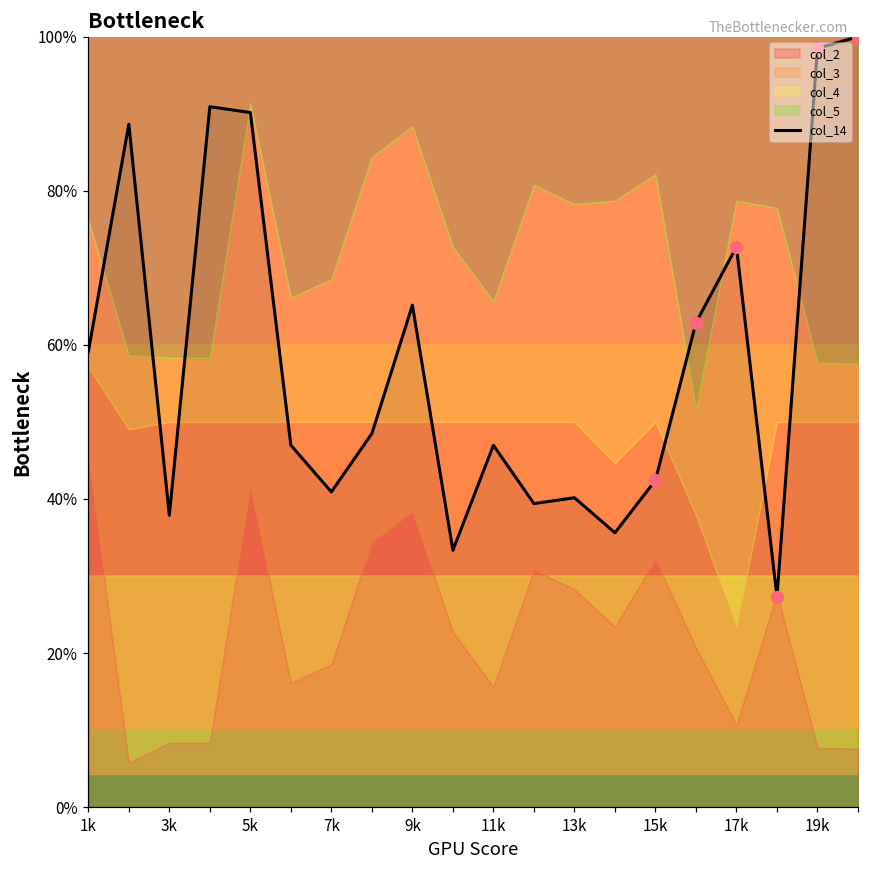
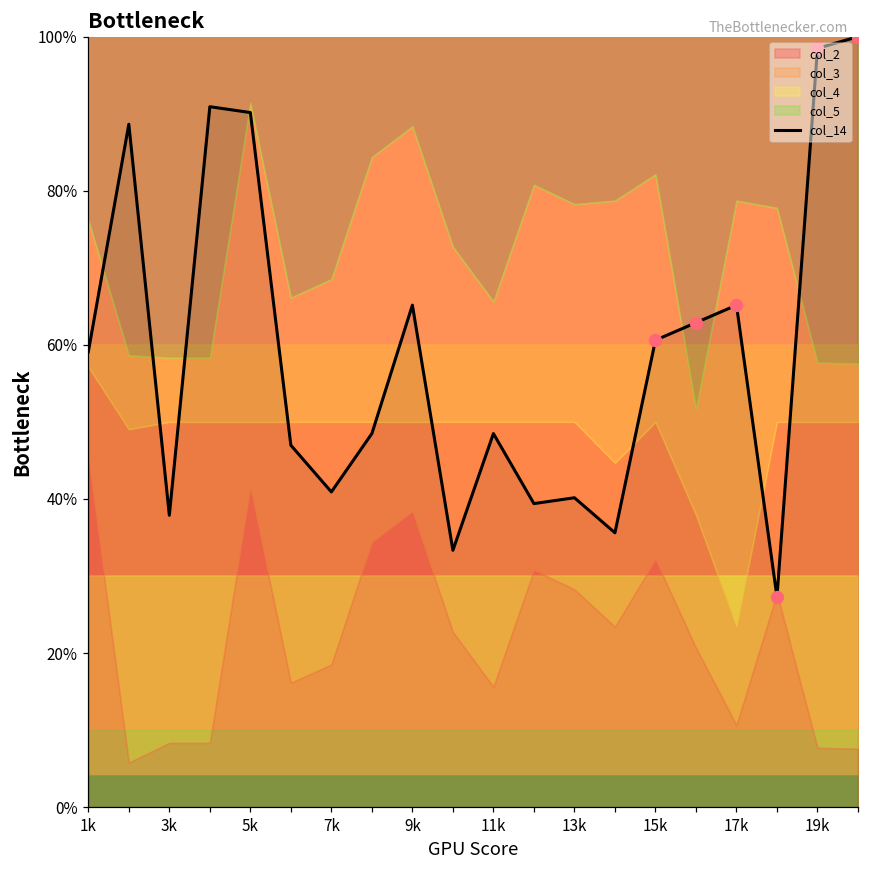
  {
    "col_14": {
      "1k": "59%",
      "3k": "38%",
      "5k": "90%",
      "7k": "41%",
      "9k": "65%",
-     "11k": "47%",
+     "11k": "48%",
      "13k": "40%",
-     "15k": "42%",
-     "17k": "73%"
+     "15k": "61%",
+     "17k": "65%"
    }
  }
